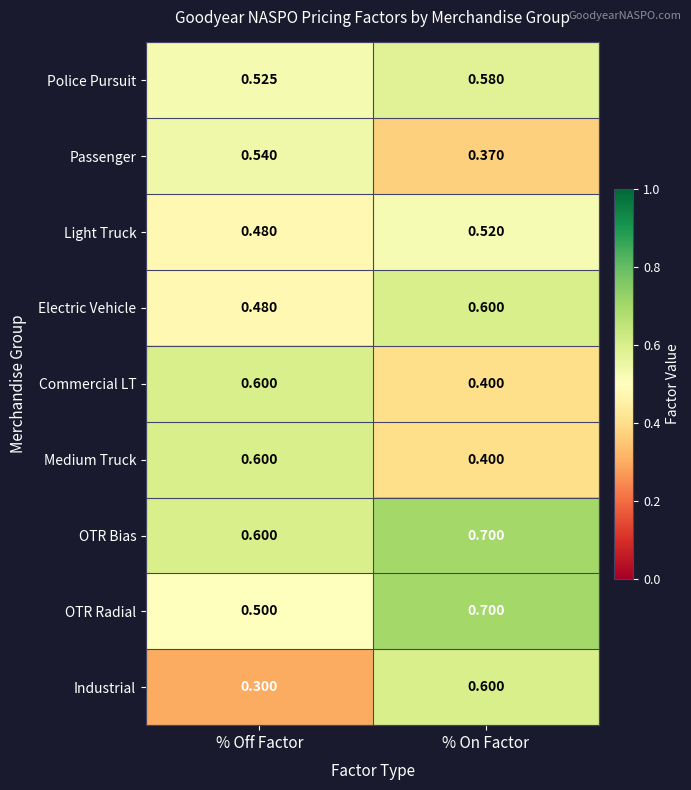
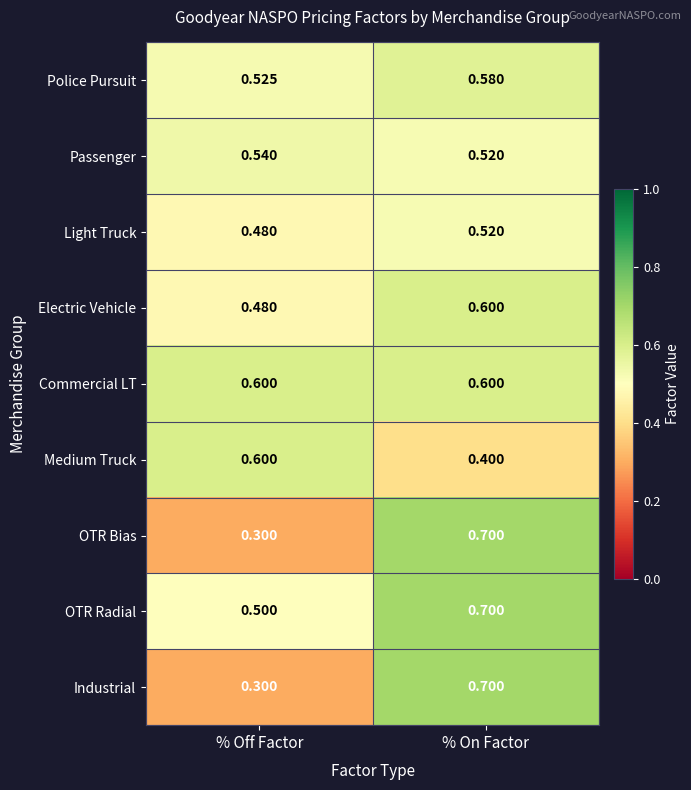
  {
    "Police Pursuit": {
      "% Off Factor": 0.525,
      "% On Factor": 0.580
    },
    "Passenger": {
      "% Off Factor": 0.540,
-     "% On Factor": 0.370
+     "% On Factor": 0.520
    },
    "Light Truck": {
      "% Off Factor": 0.480,
      "% On Factor": 0.520
    },
    "Electric Vehicle": {
      "% Off Factor": 0.480,
      "% On Factor": 0.600
    },
    "Commercial LT": {
      "% Off Factor": 0.600,
-     "% On Factor": 0.400
+     "% On Factor": 0.600
    },
    "Medium Truck": {
      "% Off Factor": 0.600,
      "% On Factor": 0.400
    },
    "OTR Bias": {
-     "% Off Factor": 0.600,
+     "% Off Factor": 0.300,
      "% On Factor": 0.700
    },
    "OTR Radial": {
      "% Off Factor": 0.500,
      "% On Factor": 0.700
    },
    "Industrial": {
      "% Off Factor": 0.300,
-     "% On Factor": 0.600
+     "% On Factor": 0.700
    }
  }
